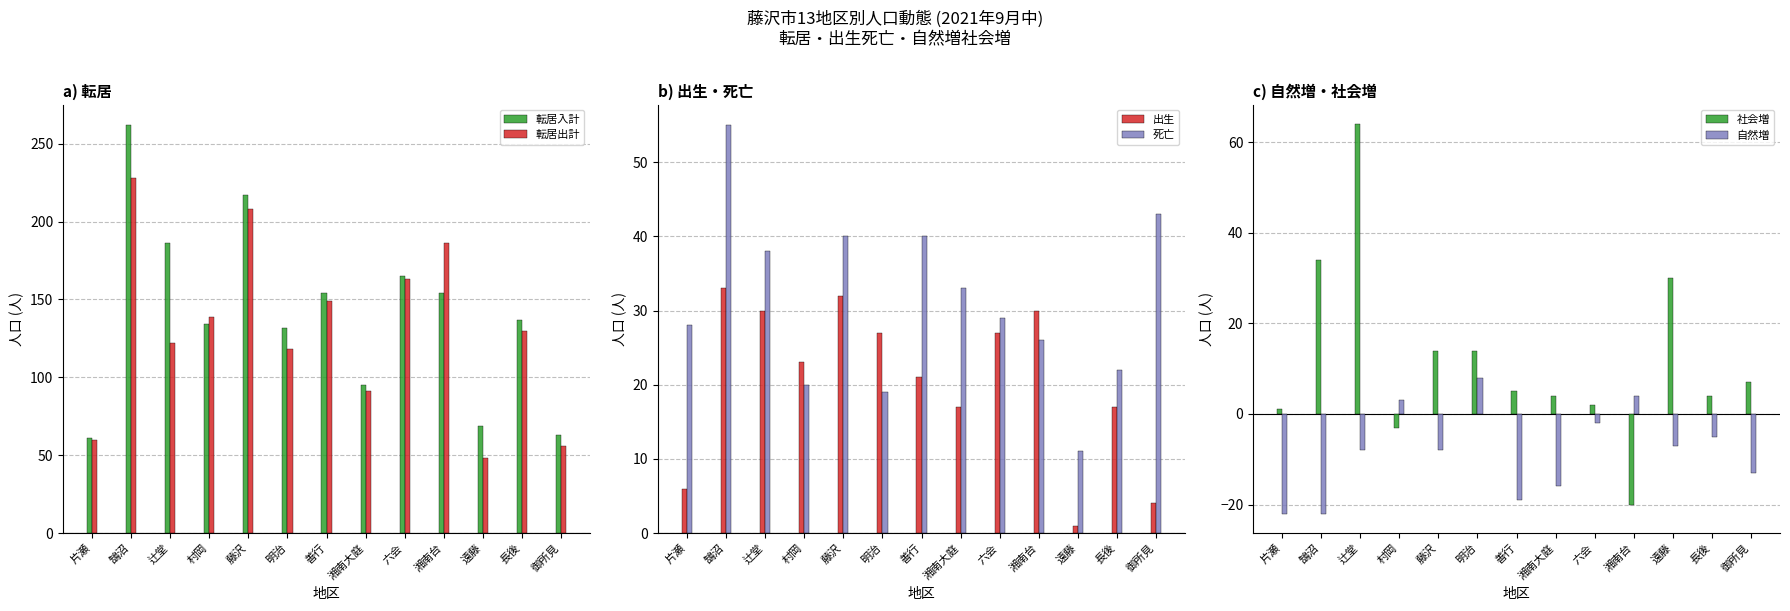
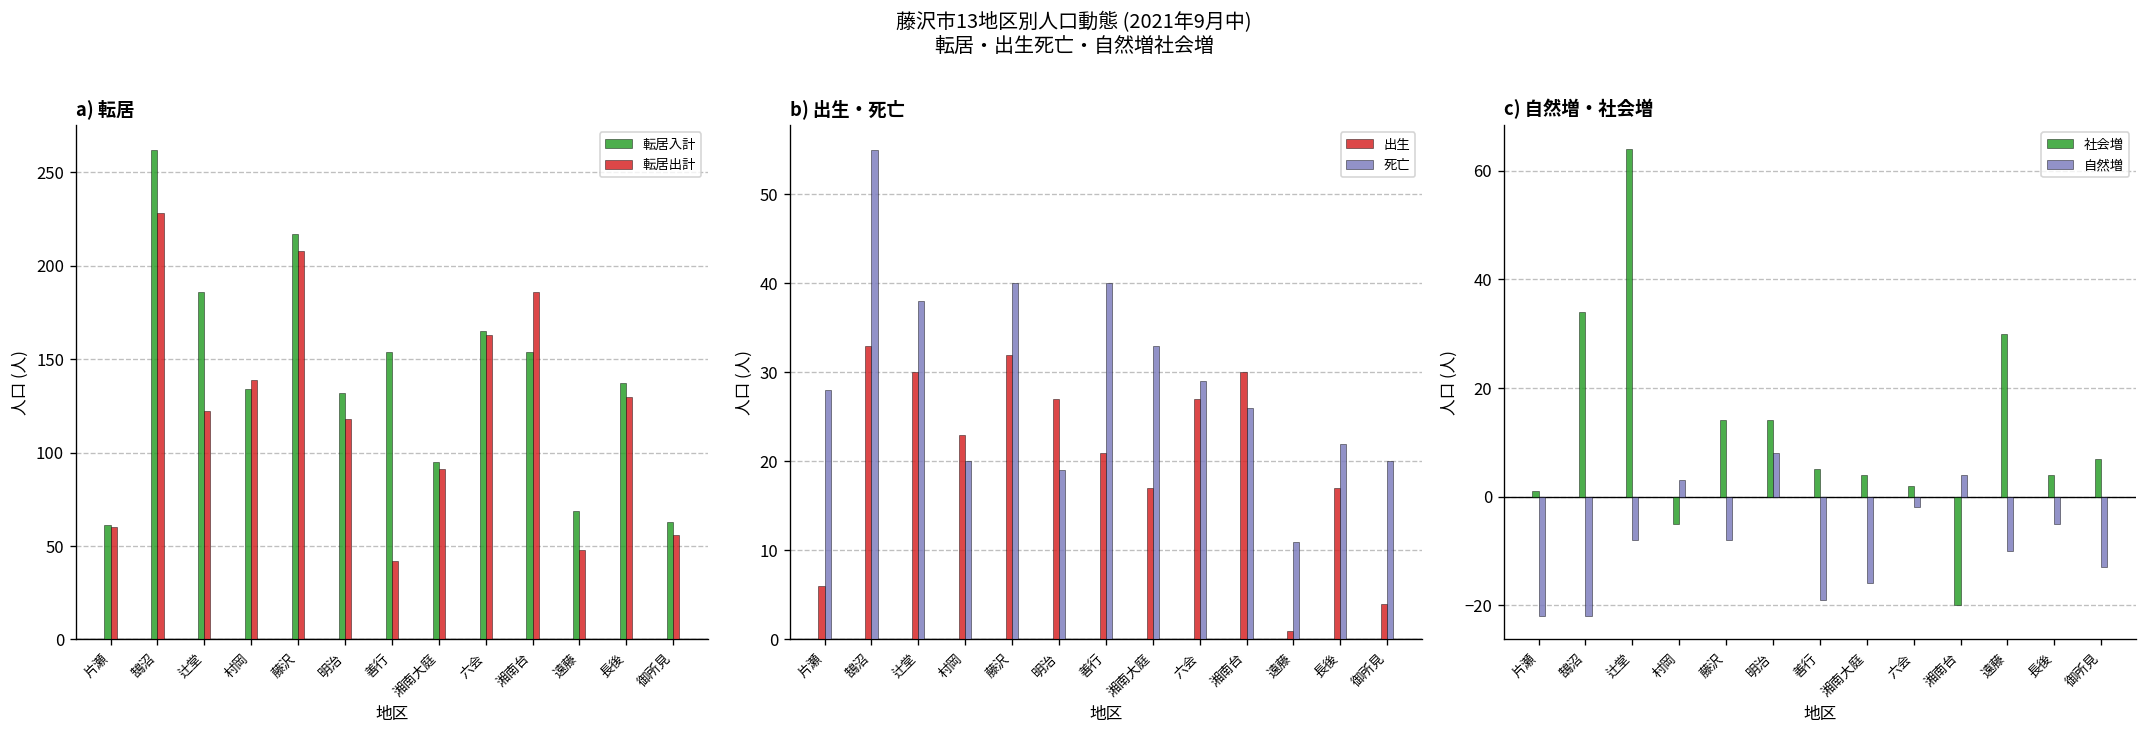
  {
    "a) 転居": {
      "転居入計": {
        "片瀬": 61,
        "鵠沼": 262,
        "辻堂": 186,
        "村岡": 134,
        "藤沢": 217,
        "明治": 132,
        "善行": 154,
        "湘南大庭": 95,
        "六会": 165,
        "湘南台": 154,
        "遠藤": 69,
        "長後": 137,
        "御所見": 63
      },
      "転居出計": {
        "片瀬": 60,
        "鵠沼": 228,
        "辻堂": 122,
        "村岡": 139,
        "藤沢": 208,
        "明治": 118,
-       "善行": 149,
+       "善行": 42,
        "湘南大庭": 91,
        "六会": 163,
        "湘南台": 186,
        "遠藤": 48,
        "長後": 130,
        "御所見": 56
      }
    },
    "b) 出生・死亡": {
      "出生": {
        "片瀬": 6,
        "鵠沼": 33,
        "辻堂": 30,
        "村岡": 23,
        "藤沢": 32,
        "明治": 27,
        "善行": 21,
        "湘南大庭": 17,
        "六会": 27,
        "湘南台": 30,
        "遠藤": 1,
        "長後": 17,
        "御所見": 4
      },
      "死亡": {
        "片瀬": 28,
        "鵠沼": 55,
        "辻堂": 38,
        "村岡": 20,
        "藤沢": 40,
        "明治": 19,
        "善行": 40,
        "湘南大庭": 33,
        "六会": 29,
        "湘南台": 26,
        "遠藤": 11,
        "長後": 22,
-       "御所見": 43
+       "御所見": 20
      }
    },
    "c) 自然増・社会増": {
      "社会増": {
        "片瀬": 1,
        "鵠沼": 34,
        "辻堂": 64,
-       "村岡": -3,
+       "村岡": -5,
        "藤沢": 14,
        "明治": 14,
        "善行": 5,
        "湘南大庭": 4,
        "六会": 2,
        "湘南台": -20,
        "遠藤": 30,
        "長後": 4,
        "御所見": 7
      },
      "自然増": {
        "片瀬": -22,
        "鵠沼": -22,
        "辻堂": -8,
        "村岡": 3,
        "藤沢": -8,
        "明治": 8,
        "善行": -19,
        "湘南大庭": -16,
        "六会": -2,
        "湘南台": 4,
-       "遠藤": -7,
+       "遠藤": -10,
        "長後": -5,
        "御所見": -13
      }
    }
  }
